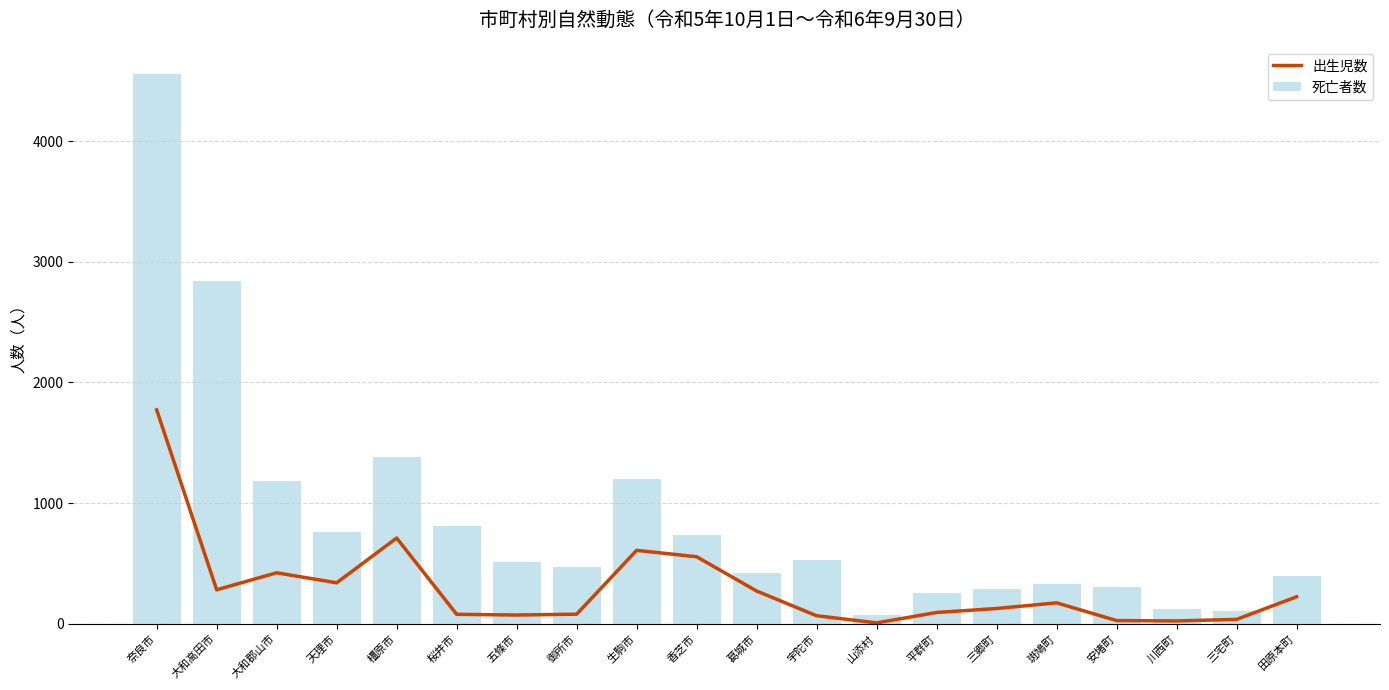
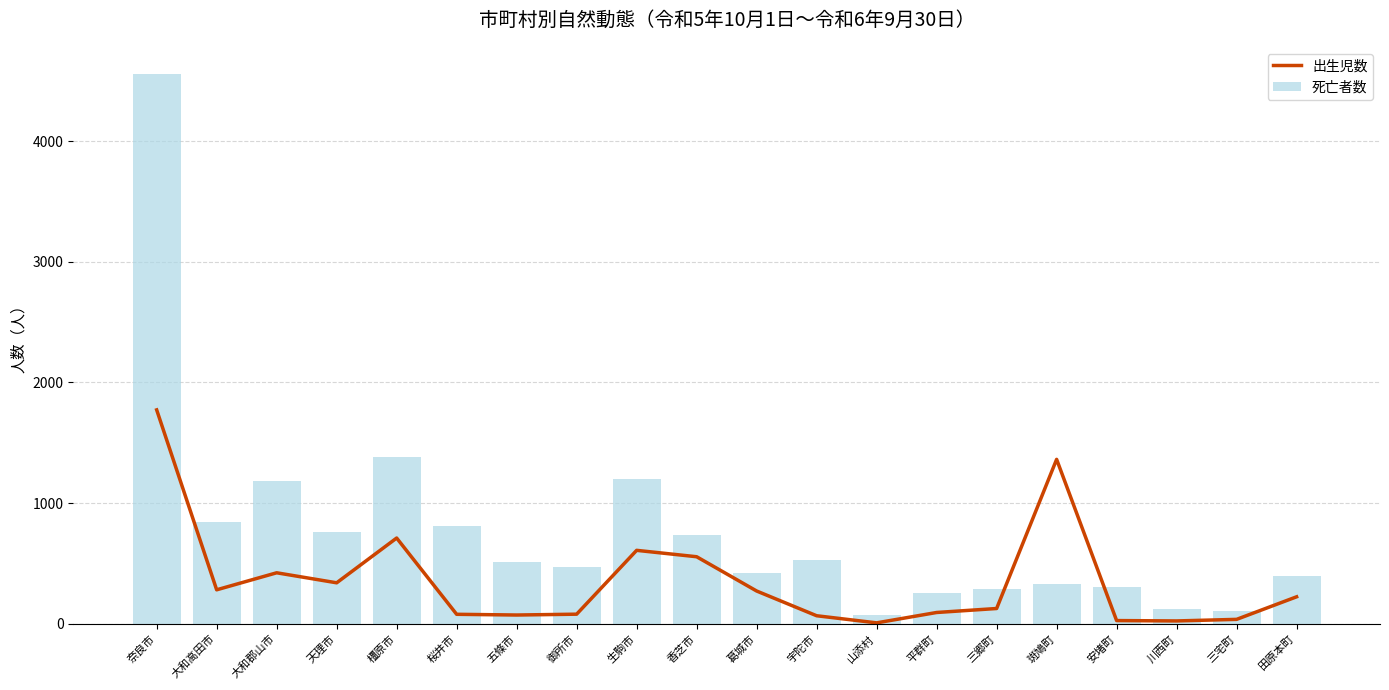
  {
    "出生児数": {
      "奈良市": 1770,
      "大和高田市": 280,
      "大和郡山市": 420,
      "天理市": 340,
      "橿原市": 710,
      "桜井市": 80,
      "五條市": 70,
      "御所市": 80,
      "生駒市": 610,
      "香芝市": 560,
      "葛城市": 270,
      "宇陀市": 70,
      "山添村": 10,
      "平群町": 90,
      "三郷町": 130,
-     "斑鳩町": 170,
+     "斑鳩町": 1360,
      "安堵町": 30,
      "川西町": 20,
      "三宅町": 40,
      "田原本町": 220
    },
    "死亡者数": {
      "奈良市": 4550,
-     "大和高田市": 2840,
+     "大和高田市": 850,
      "大和郡山市": 1180,
      "天理市": 760,
      "橿原市": 1390,
      "桜井市": 810,
      "五條市": 510,
      "御所市": 470,
      "生駒市": 1200,
      "香芝市": 730,
      "葛城市": 420,
      "宇陀市": 530,
      "山添村": 70,
      "平群町": 260,
      "三郷町": 290,
      "斑鳩町": 330,
      "安堵町": 300,
      "川西町": 120,
      "三宅町": 110,
      "田原本町": 390
    }
  }
